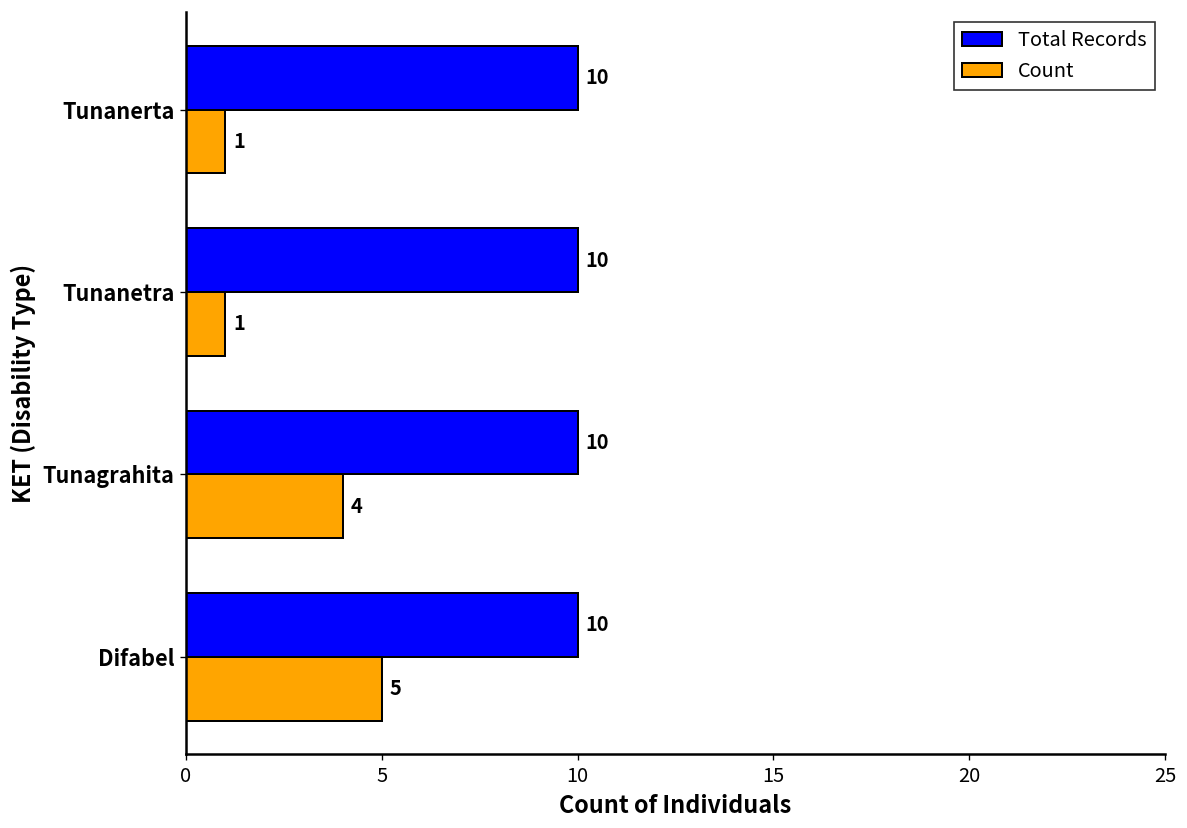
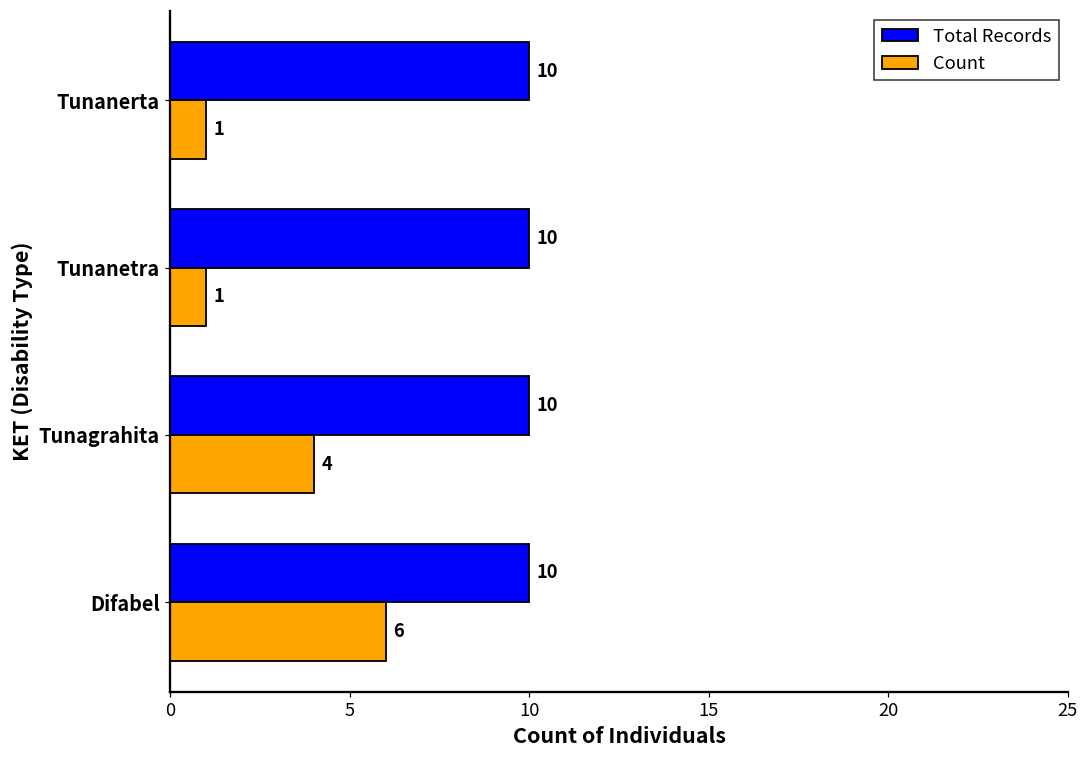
  {
    "Total Records": {
      "Tunanerta": 10,
      "Tunanetra": 10,
      "Tunagrahita": 10,
      "Difabel": 10
    },
    "Count": {
      "Tunanerta": 1,
      "Tunanetra": 1,
      "Tunagrahita": 4,
-     "Difabel": 5
+     "Difabel": 6
    }
  }
